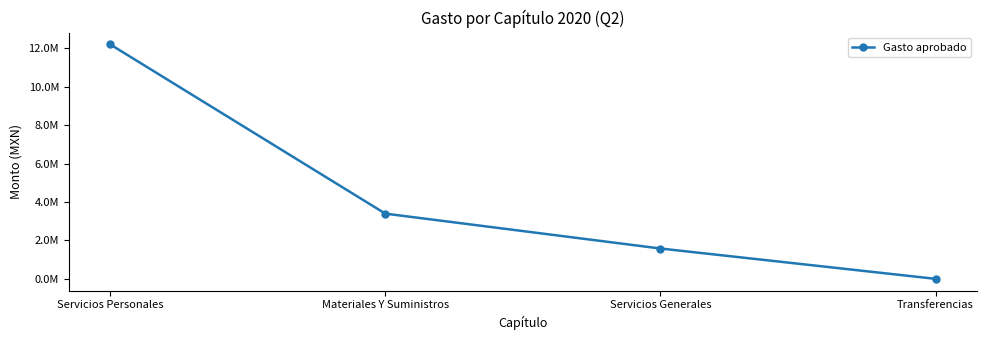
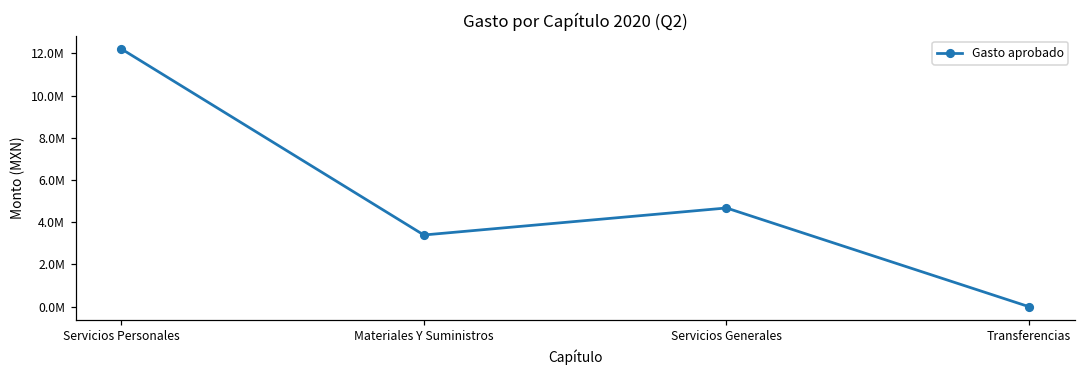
  {
    "Servicios Personales": 12200000,
    "Materiales Y Suministros": 3400000,
-   "Servicios Generales": 1600000,
+   "Servicios Generales": 4700000,
    "Transferencias": 0
  }
